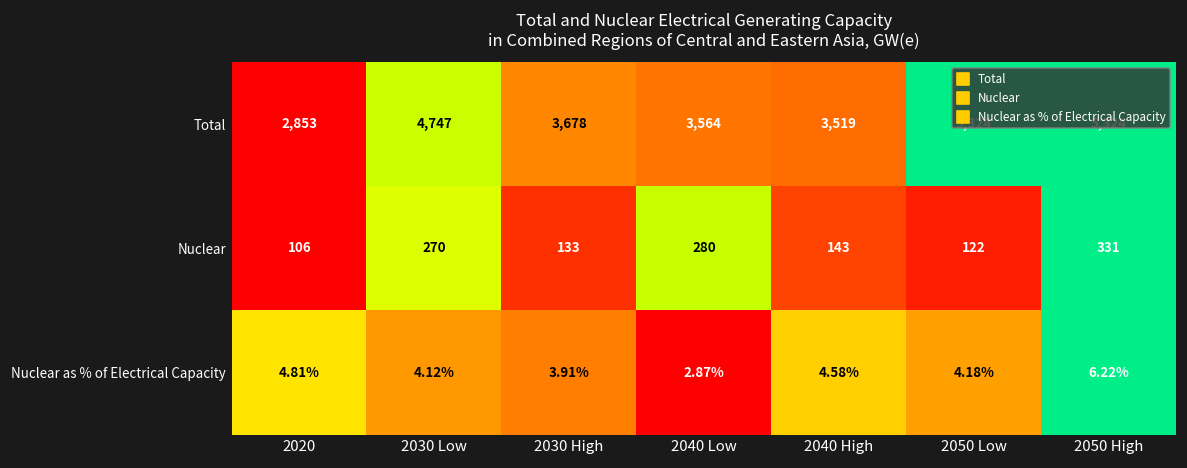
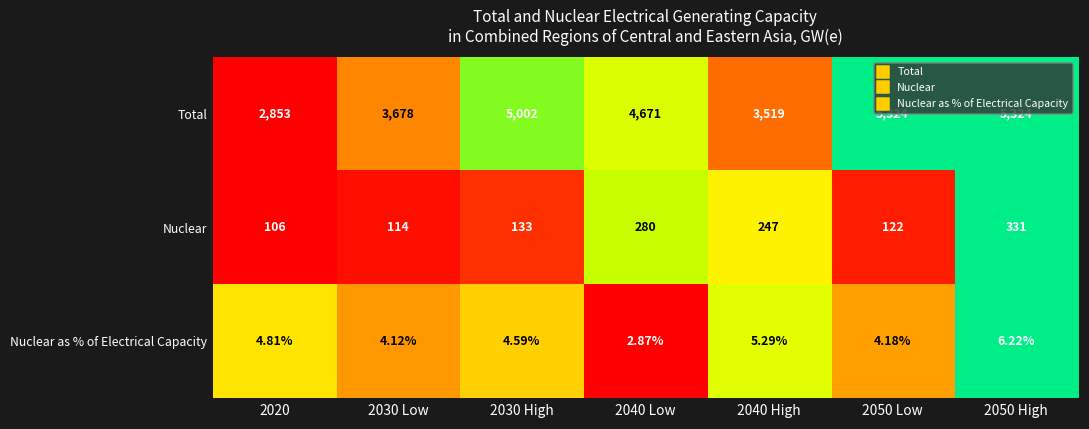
  {
    "Total": {
      "2020": "2,853",
-     "2030 Low": "4,747",
-     "2030 High": "3,678",
-     "2040 Low": "3,564",
+     "2030 Low": "3,678",
+     "2030 High": "5,002",
+     "2040 Low": "4,671",
      "2040 High": "3,519"
    },
    "Nuclear": {
      "2020": "106",
-     "2030 Low": "270",
+     "2030 Low": "114",
      "2030 High": "133",
      "2040 Low": "280",
-     "2040 High": "143",
+     "2040 High": "247",
      "2050 Low": "122",
      "2050 High": "331"
    },
    "Nuclear as % of Electrical Capacity": {
      "2020": "4.81%",
      "2030 Low": "4.12%",
-     "2030 High": "3.91%",
+     "2030 High": "4.59%",
      "2040 Low": "2.87%",
-     "2040 High": "4.58%",
+     "2040 High": "5.29%",
      "2050 Low": "4.18%",
      "2050 High": "6.22%"
    }
  }
